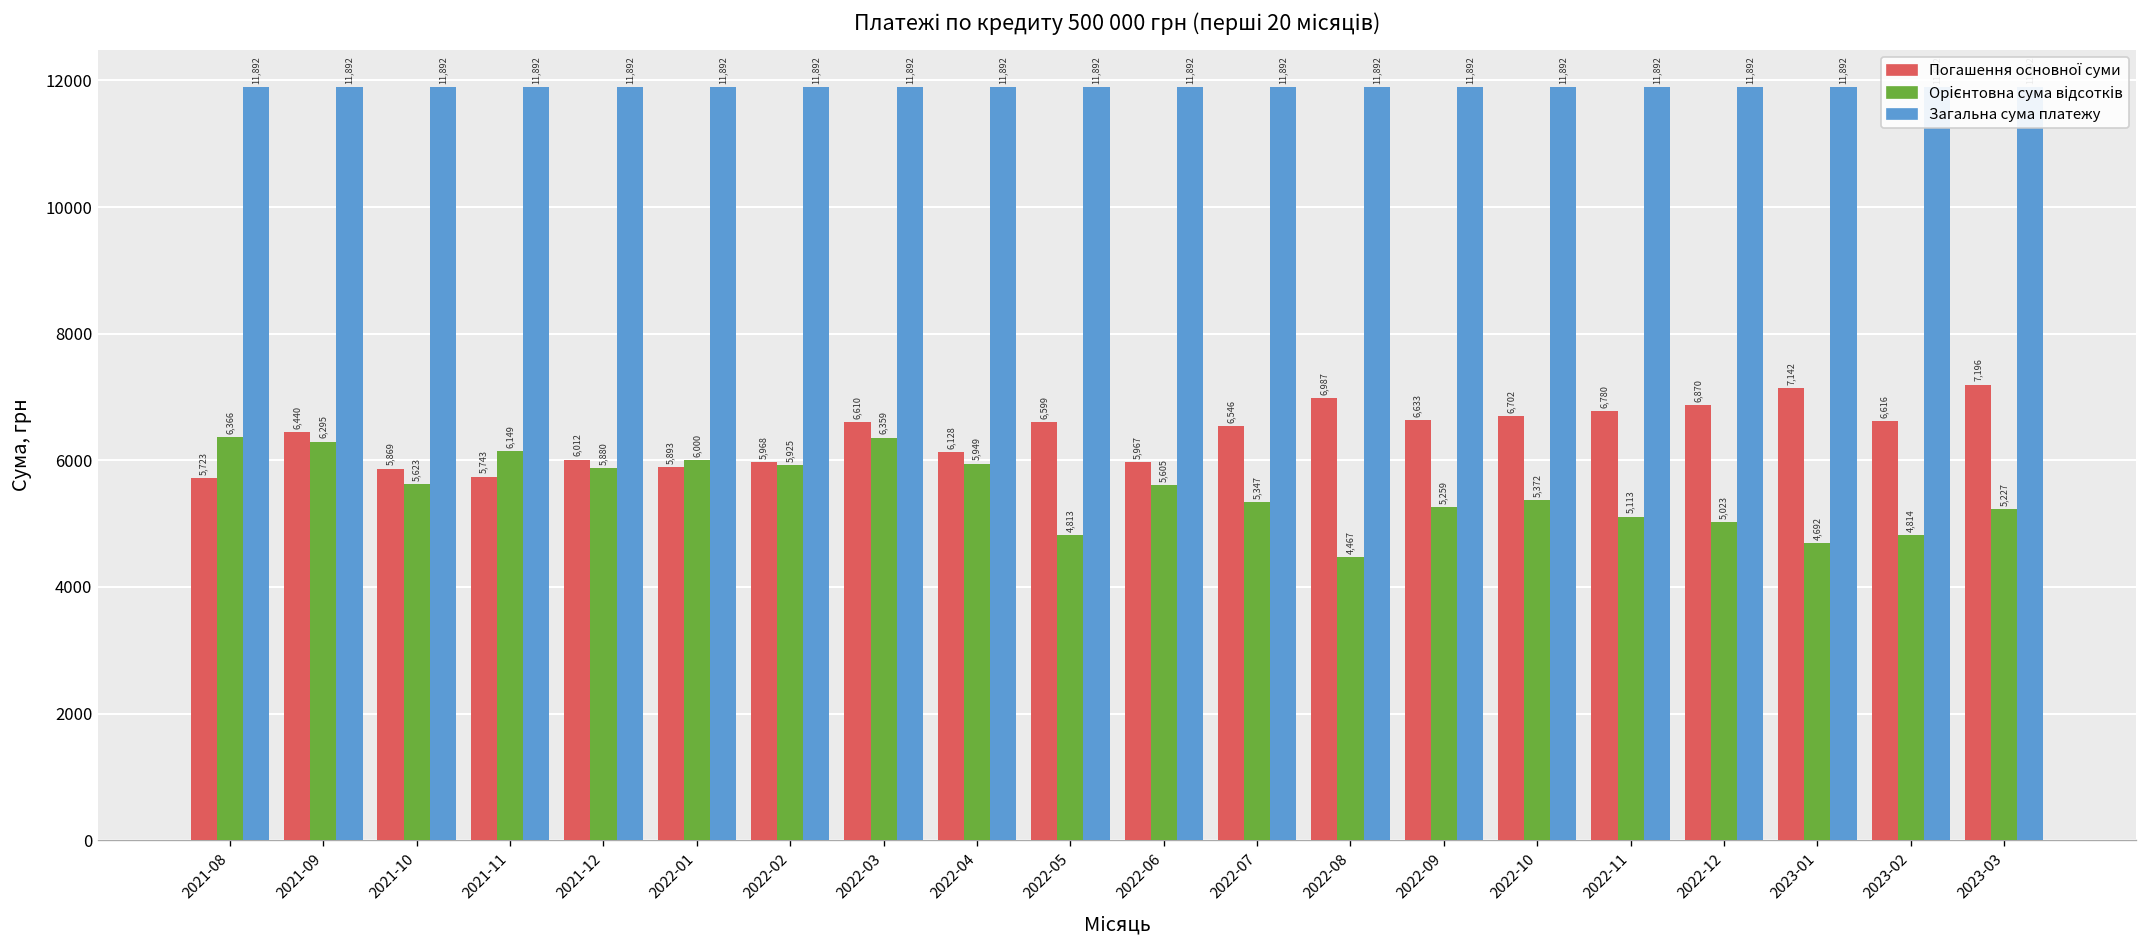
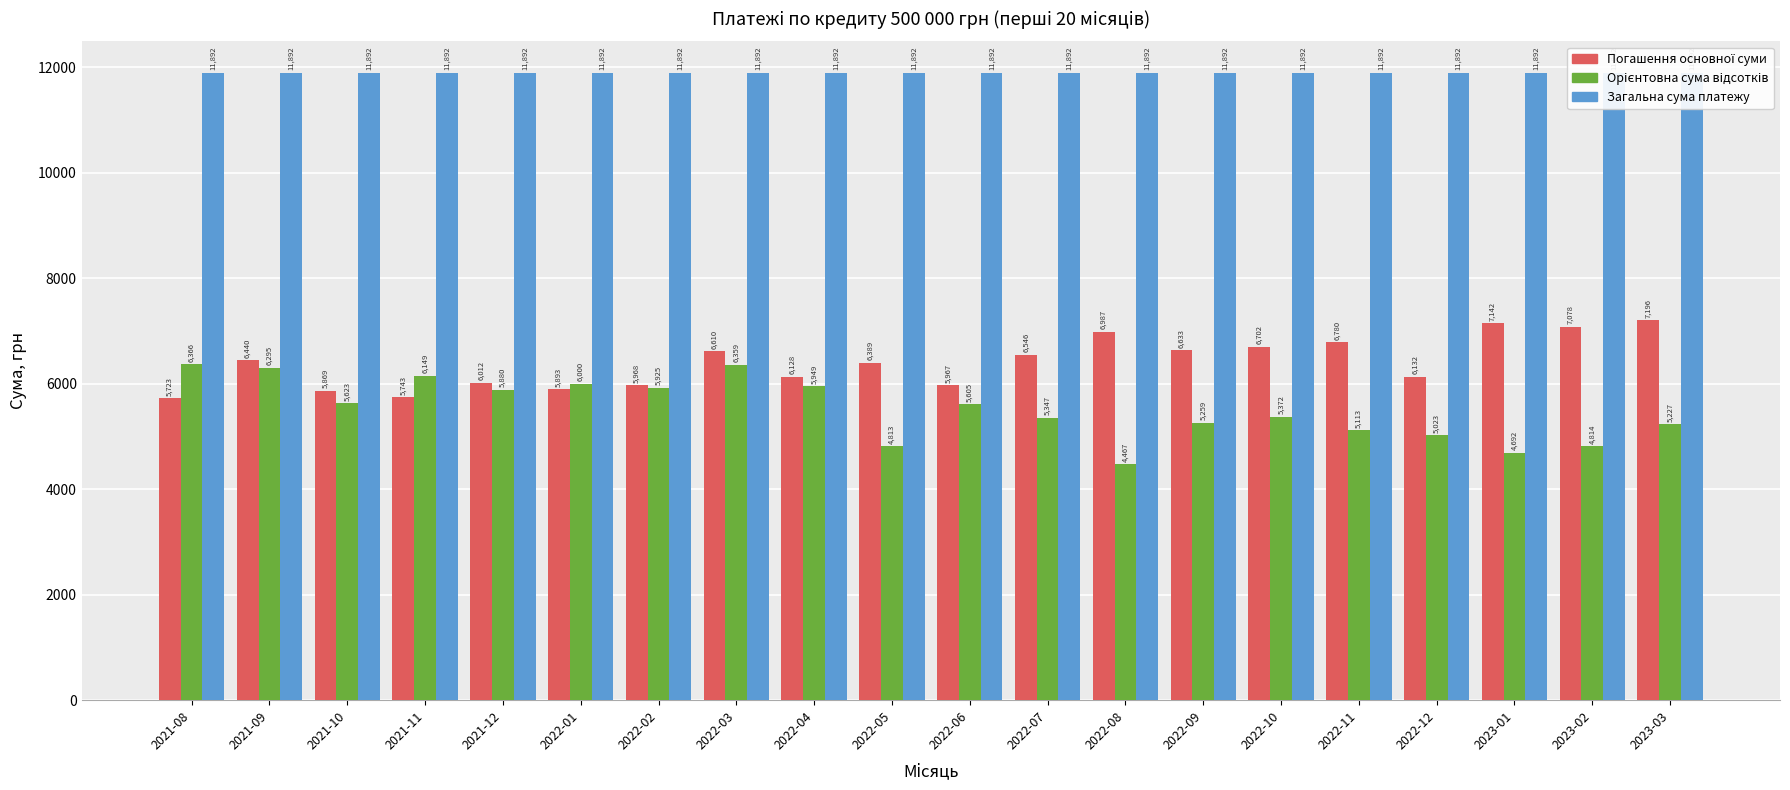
  {
    "Погашення основної суми": {
      "2021-08": "5,723",
      "2021-09": "6,440",
      "2021-10": "5,869",
      "2021-11": "5,743",
      "2021-12": "6,012",
      "2022-01": "5,893",
      "2022-02": "5,968",
      "2022-03": "6,610",
      "2022-04": "6,128",
-     "2022-05": "6,599",
+     "2022-05": "6,389",
      "2022-06": "5,967",
      "2022-07": "6,546",
      "2022-08": "6,987",
      "2022-09": "6,633",
      "2022-10": "6,702",
      "2022-11": "6,780",
-     "2022-12": "6,870",
+     "2022-12": "6,132",
      "2023-01": "7,142",
-     "2023-02": "6,616",
+     "2023-02": "7,078",
      "2023-03": "7,196"
    },
    "Орієнтовна сума відсотків": {
      "2021-08": "6,366",
      "2021-09": "6,295",
      "2021-10": "5,623",
      "2021-11": "6,149",
      "2021-12": "5,880",
      "2022-01": "6,000",
      "2022-02": "5,925",
      "2022-03": "6,359",
      "2022-04": "5,949",
      "2022-05": "4,813",
      "2022-06": "5,605",
      "2022-07": "5,347",
      "2022-08": "4,467",
      "2022-09": "5,259",
      "2022-10": "5,372",
      "2022-11": "5,113",
      "2022-12": "5,023",
      "2023-01": "4,692",
      "2023-02": "4,814",
      "2023-03": "5,227"
    },
    "Загальна сума платежу": {
      "2021-08": "11,892",
      "2021-09": "11,892",
      "2021-10": "11,892",
      "2021-11": "11,892",
      "2021-12": "11,892",
      "2022-01": "11,892",
      "2022-02": "11,892",
      "2022-03": "11,892",
      "2022-04": "11,892",
      "2022-05": "11,892",
      "2022-06": "11,892",
      "2022-07": "11,892",
      "2022-08": "11,892",
      "2022-09": "11,892",
      "2022-10": "11,892",
      "2022-11": "11,892",
      "2022-12": "11,892",
      "2023-01": "11,892"
    }
  }
